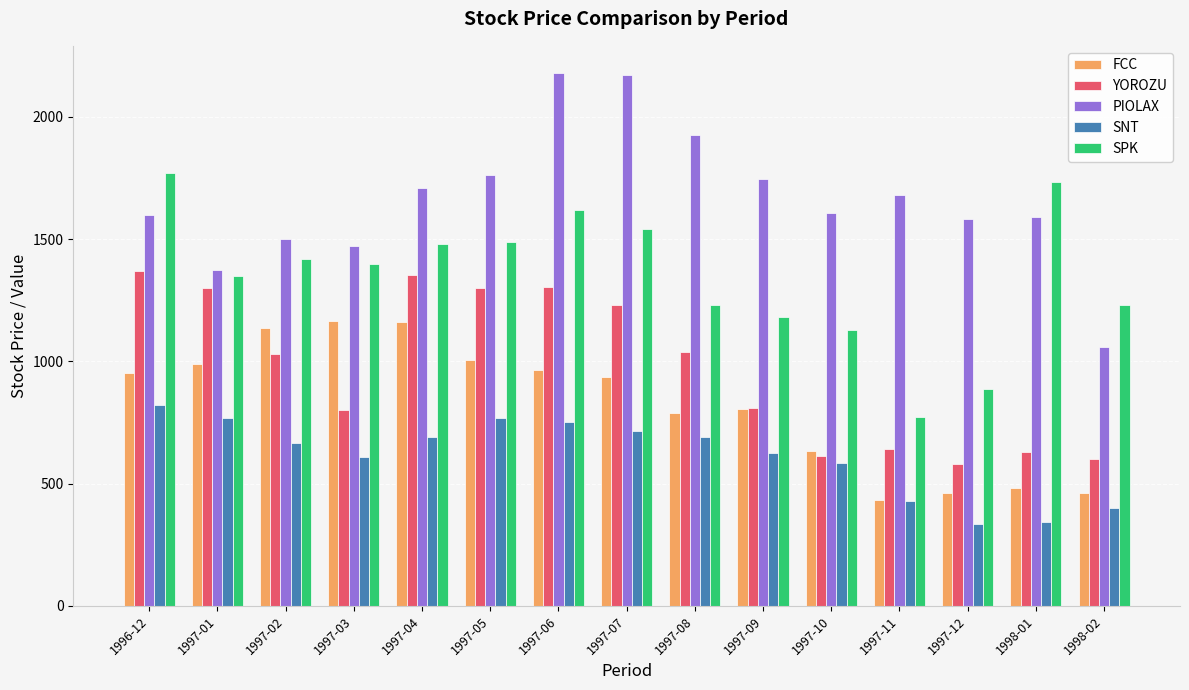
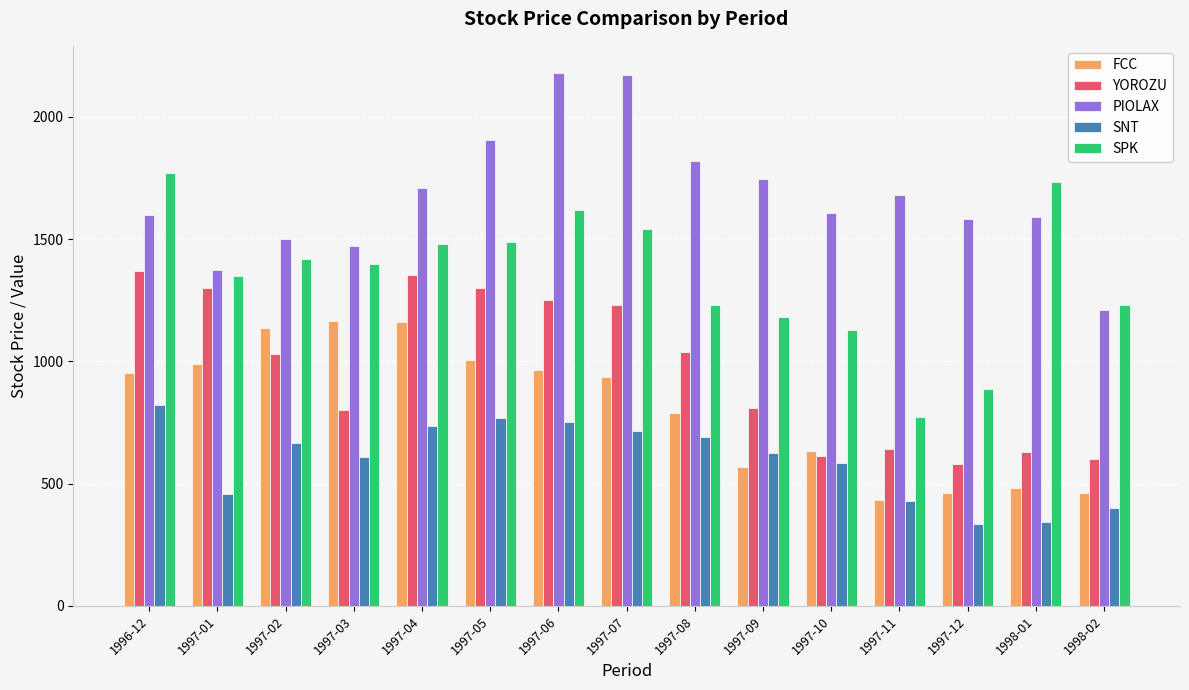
  {
    "FCC": {
      "1996-12": 950,
      "1997-01": 990,
      "1997-02": 1140,
      "1997-03": 1170,
      "1997-04": 1160,
      "1997-05": 1010,
      "1997-06": 970,
      "1997-07": 940,
      "1997-08": 790,
-     "1997-09": 810,
+     "1997-09": 570,
      "1997-10": 630,
      "1997-11": 430,
      "1997-12": 460,
      "1998-01": 480,
      "1998-02": 460
    },
    "YOROZU": {
      "1996-12": 1370,
      "1997-01": 1300,
      "1997-02": 1030,
      "1997-03": 800,
      "1997-04": 1350,
      "1997-05": 1300,
-     "1997-06": 1300,
+     "1997-06": 1250,
      "1997-07": 1230,
      "1997-08": 1040,
      "1997-09": 810,
      "1997-10": 610,
      "1997-11": 640,
      "1997-12": 580,
      "1998-01": 630,
      "1998-02": 600
    },
    "PIOLAX": {
      "1996-12": 1600,
      "1997-01": 1370,
      "1997-02": 1500,
      "1997-03": 1470,
      "1997-04": 1710,
-     "1997-05": 1760,
+     "1997-05": 1910,
      "1997-06": 2180,
      "1997-07": 2170,
-     "1997-08": 1930,
+     "1997-08": 1820,
      "1997-09": 1750,
      "1997-10": 1610,
      "1997-11": 1680,
      "1997-12": 1580,
      "1998-01": 1590,
-     "1998-02": 1060
+     "1998-02": 1210
    },
    "SNT": {
      "1996-12": 820,
-     "1997-01": 770,
+     "1997-01": 460,
      "1997-02": 670,
      "1997-03": 610,
-     "1997-04": 690,
+     "1997-04": 730,
      "1997-05": 770,
      "1997-06": 750,
      "1997-07": 720,
      "1997-08": 690,
      "1997-09": 630,
      "1997-10": 580,
      "1997-11": 430,
      "1997-12": 330,
      "1998-01": 340,
      "1998-02": 400
    },
    "SPK": {
      "1996-12": 1770,
      "1997-01": 1350,
      "1997-02": 1420,
      "1997-03": 1400,
      "1997-04": 1480,
      "1997-05": 1490,
      "1997-06": 1620,
      "1997-07": 1540,
      "1997-08": 1230,
      "1997-09": 1180,
      "1997-10": 1130,
      "1997-11": 770,
      "1997-12": 890,
      "1998-01": 1730,
      "1998-02": 1230
    }
  }
